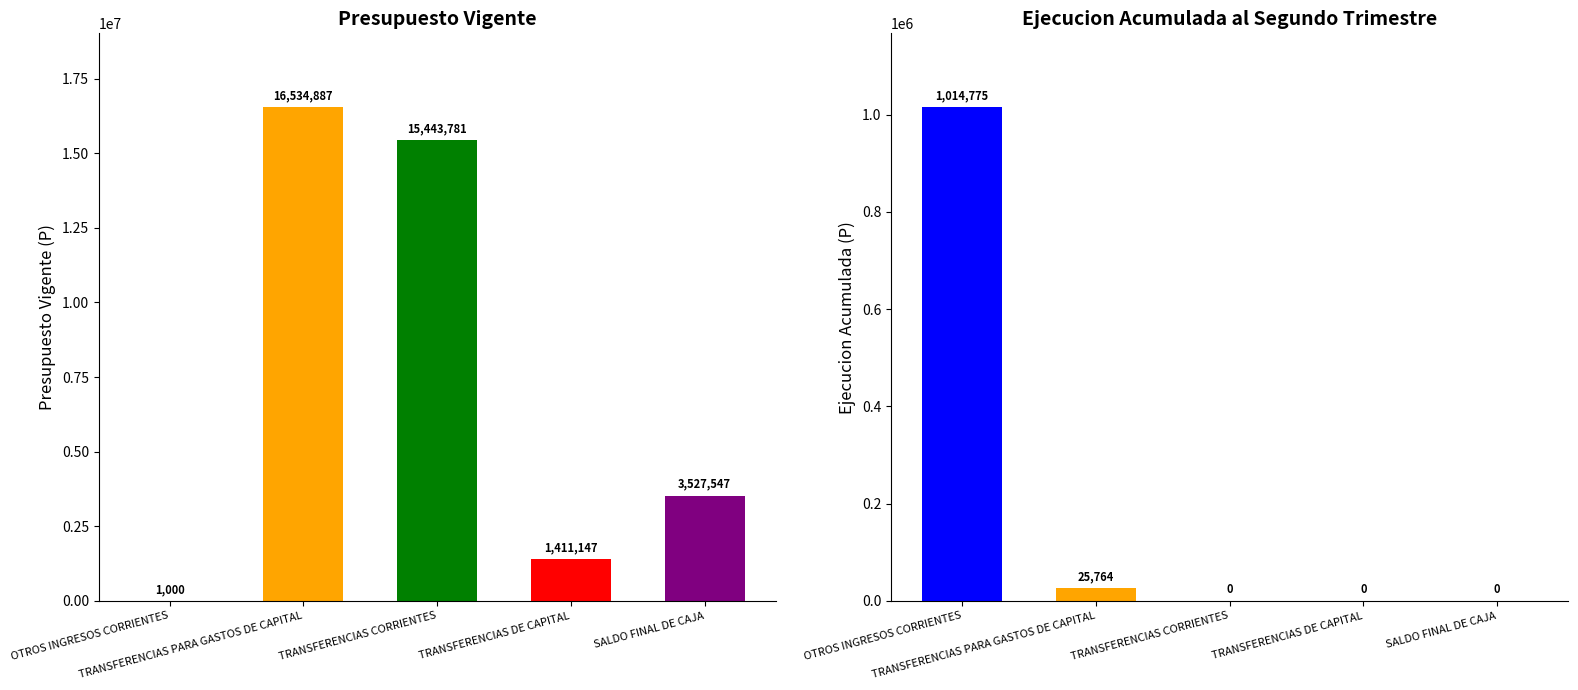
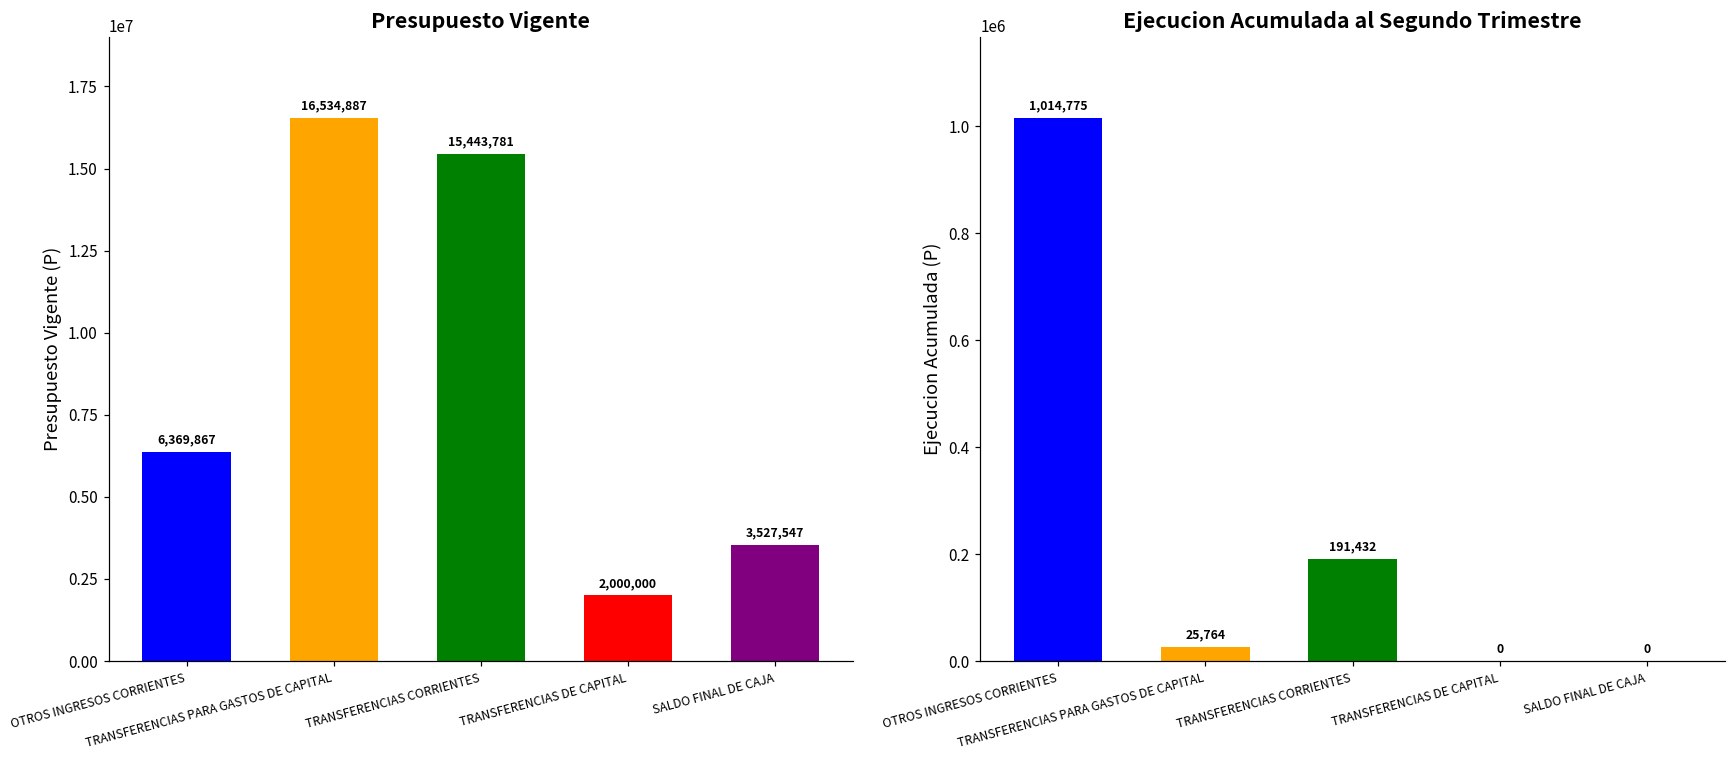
  {
    "Presupuesto Vigente": {
-     "OTROS INGRESOS CORRIENTES": "1,000",
+     "OTROS INGRESOS CORRIENTES": "6,369,867",
      "TRANSFERENCIAS PARA GASTOS DE CAPITAL": "16,534,887",
      "TRANSFERENCIAS CORRIENTES": "15,443,781",
-     "TRANSFERENCIAS DE CAPITAL": "1,411,147",
+     "TRANSFERENCIAS DE CAPITAL": "2,000,000",
      "SALDO FINAL DE CAJA": "3,527,547"
    },
    "Ejecucion Acumulada al Segundo Trimestre": {
      "OTROS INGRESOS CORRIENTES": "1,014,775",
      "TRANSFERENCIAS PARA GASTOS DE CAPITAL": "25,764",
-     "TRANSFERENCIAS CORRIENTES": "0",
+     "TRANSFERENCIAS CORRIENTES": "191,432",
      "TRANSFERENCIAS DE CAPITAL": "0",
      "SALDO FINAL DE CAJA": "0"
    }
  }
